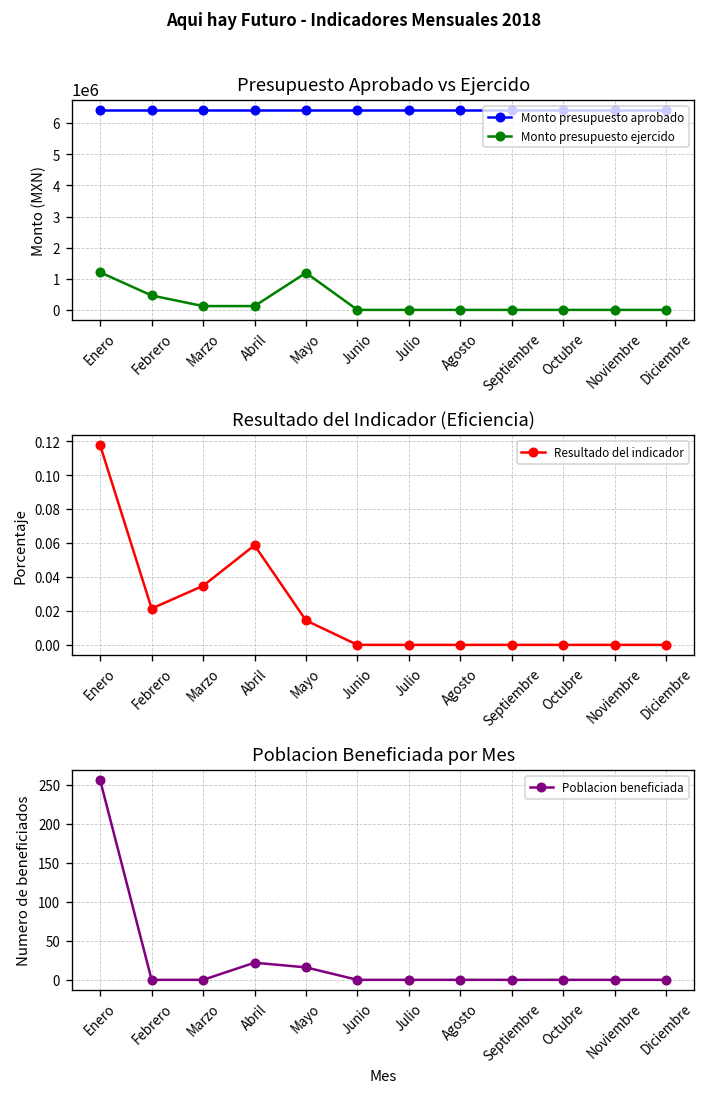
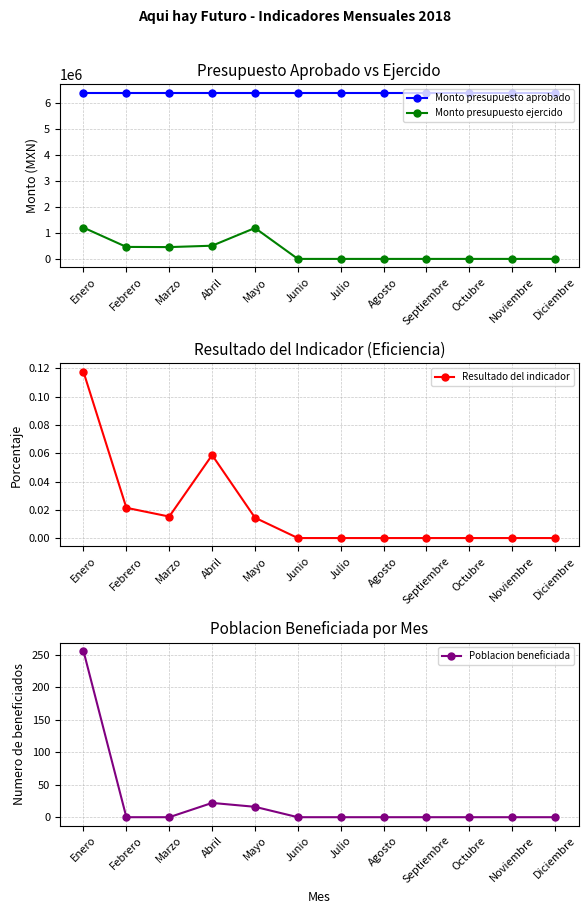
  {
    "Presupuesto Aprobado vs Ejercido": {
      "Monto presupuesto aprobado": {
        "Enero": 6400000,
        "Febrero": 6400000,
        "Marzo": 6400000,
        "Abril": 6400000,
        "Mayo": 6400000,
        "Junio": 6400000,
        "Julio": 6400000,
        "Agosto": 6400000
      },
      "Monto presupuesto ejercido": {
        "Enero": 1200000,
        "Febrero": 500000,
-       "Marzo": 100000,
-       "Abril": 100000,
+       "Marzo": 500000,
+       "Abril": 500000,
        "Mayo": 1200000,
        "Junio": 0,
        "Julio": 0,
        "Agosto": 0,
        "Septiembre": 0,
        "Octubre": 0,
        "Noviembre": 0,
        "Diciembre": 0
      }
    },
    "Resultado del Indicador (Eficiencia)": {
      "Enero": 0.118,
      "Febrero": 0.021,
-     "Marzo": 0.035,
+     "Marzo": 0.015,
      "Abril": 0.059,
      "Mayo": 0.014,
      "Junio": 0.000,
      "Julio": 0.000,
      "Agosto": 0.000,
      "Septiembre": 0.000,
      "Octubre": 0.000,
      "Noviembre": 0.000,
      "Diciembre": 0.000
    },
    "Poblacion Beneficiada por Mes": {
      "Enero": 260,
      "Febrero": 0,
      "Marzo": 0,
      "Abril": 20,
      "Mayo": 20,
      "Junio": 0,
      "Julio": 0,
      "Agosto": 0,
      "Septiembre": 0,
      "Octubre": 0,
      "Noviembre": 0,
      "Diciembre": 0
    }
  }
